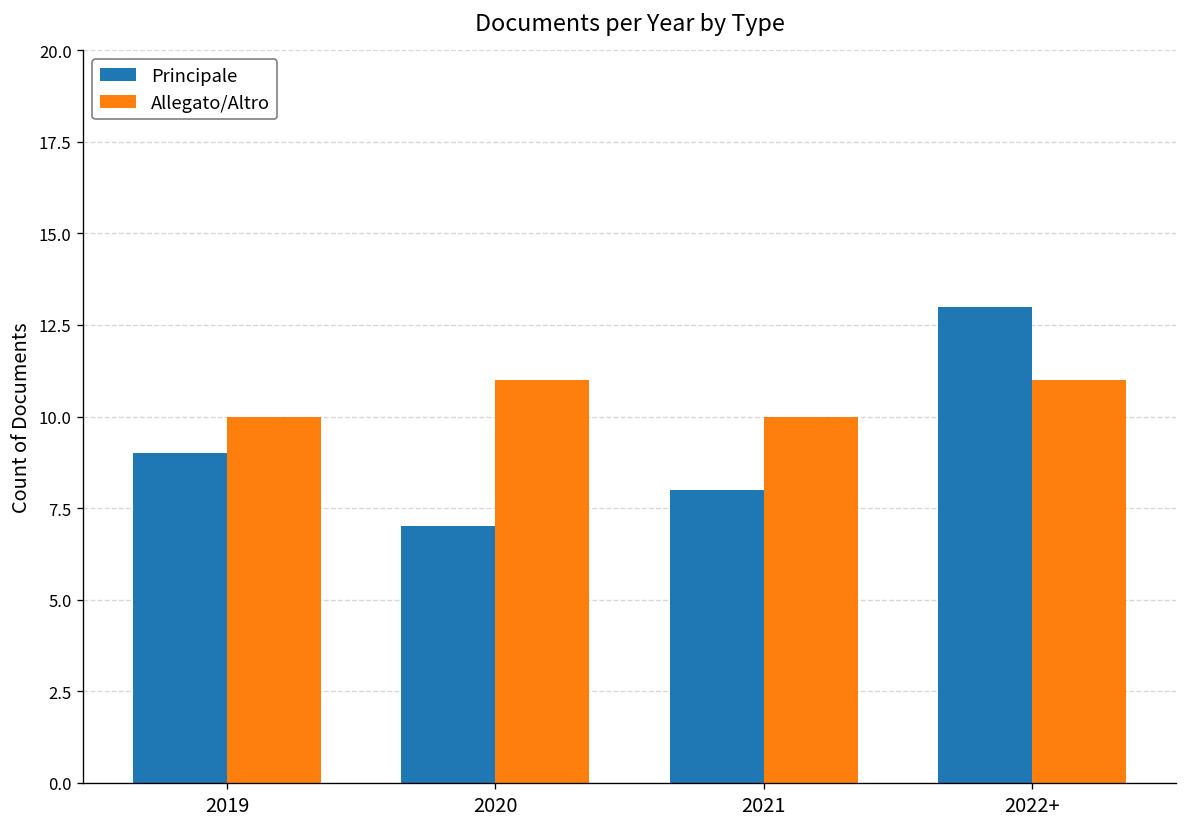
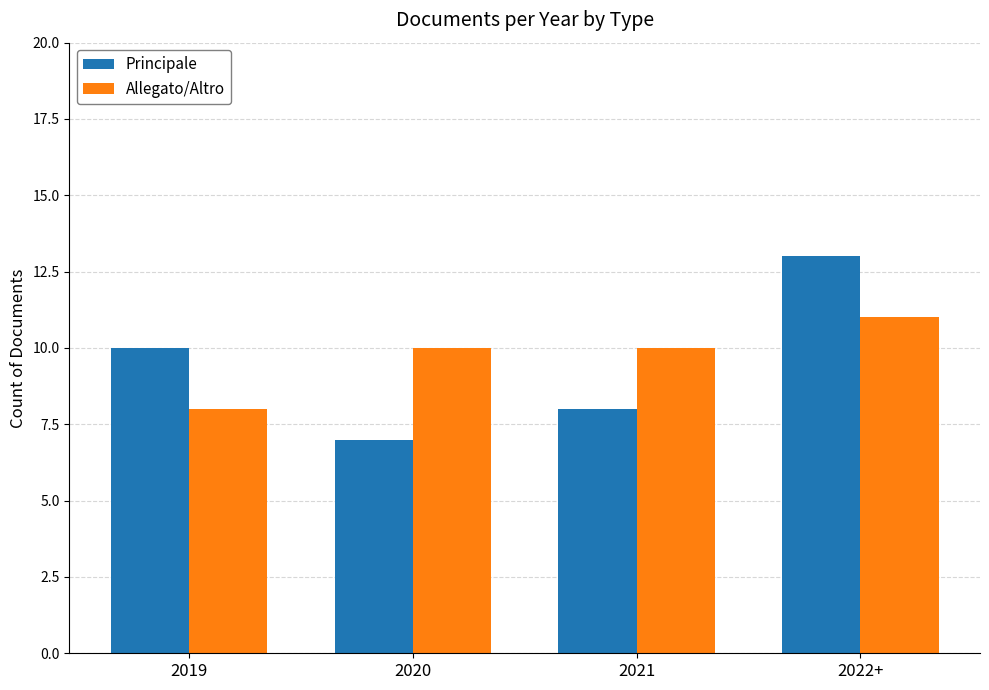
  {
    "Principale": {
-     "2019": 9,
+     "2019": 10,
      "2020": 7,
      "2021": 8,
      "2022+": 13
    },
    "Allegato/Altro": {
-     "2019": 10,
-     "2020": 11,
+     "2019": 8,
+     "2020": 10,
      "2021": 10,
      "2022+": 11
    }
  }
